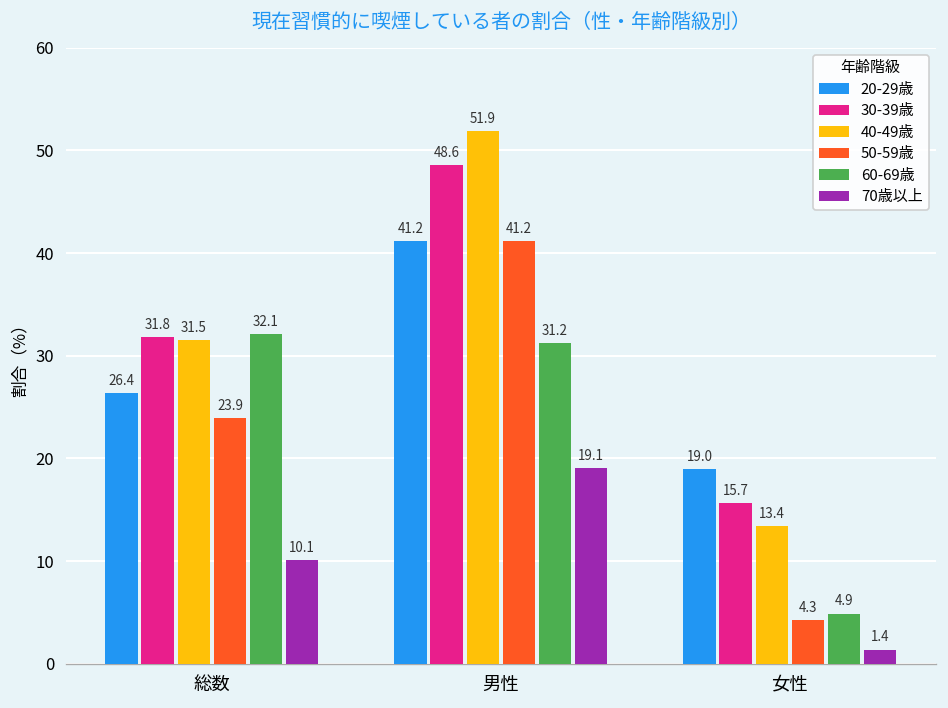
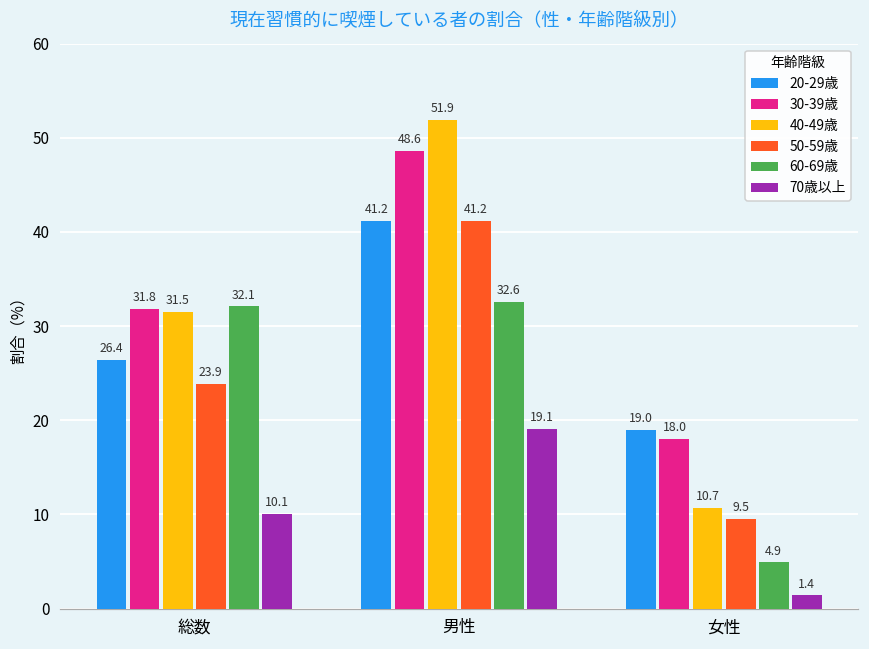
  {
    "20-29歳": {
      "総数": 26.4,
      "男性": 41.2,
      "女性": 19.0
    },
    "30-39歳": {
      "総数": 31.8,
      "男性": 48.6,
-     "女性": 15.7
+     "女性": 18.0
    },
    "40-49歳": {
      "総数": 31.5,
      "男性": 51.9,
-     "女性": 13.4
+     "女性": 10.7
    },
    "50-59歳": {
      "総数": 23.9,
      "男性": 41.2,
-     "女性": 4.3
+     "女性": 9.5
    },
    "60-69歳": {
      "総数": 32.1,
-     "男性": 31.2,
+     "男性": 32.6,
      "女性": 4.9
    },
    "70歳以上": {
      "総数": 10.1,
      "男性": 19.1,
      "女性": 1.4
    }
  }
